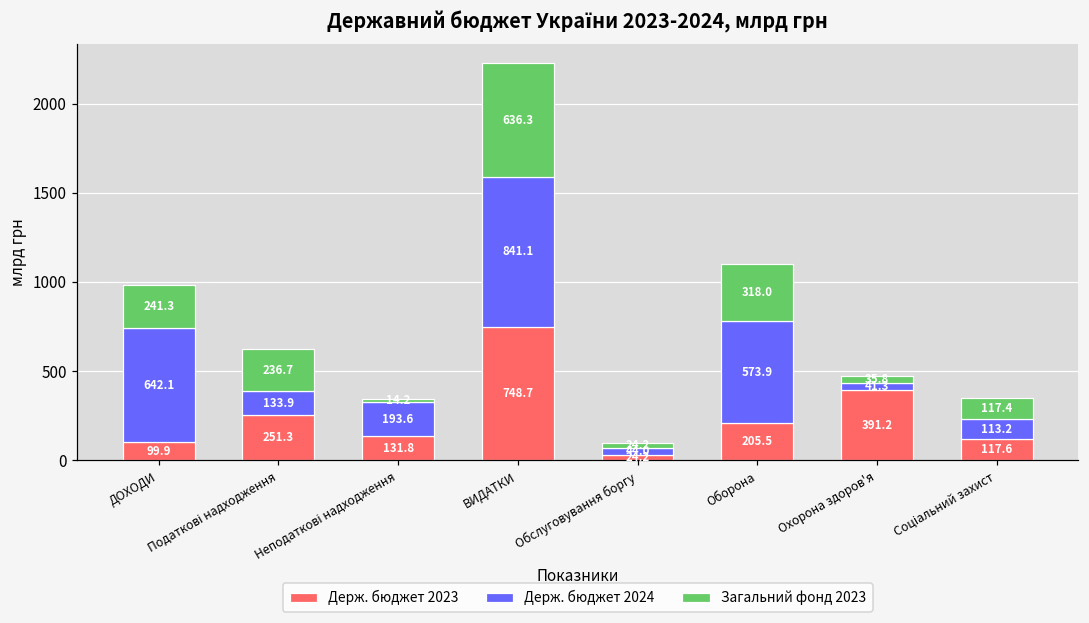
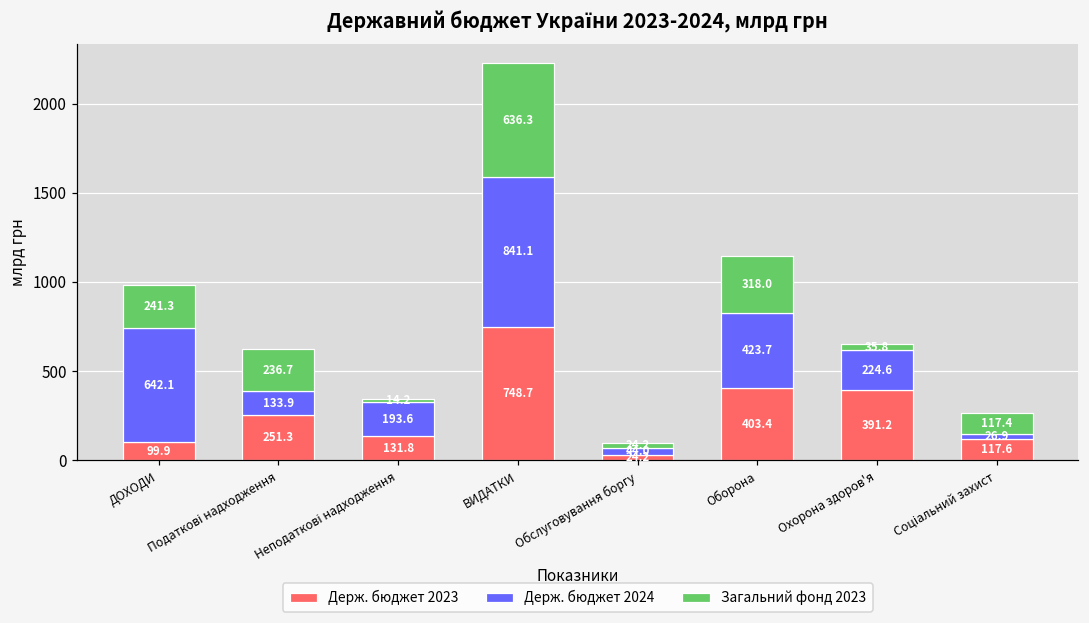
  {
    "Держ. бюджет 2023": {
      "ДОХОДИ": 99.9,
      "Податкові надходження": 251.3,
      "Неподаткові надходження": 131.8,
      "ВИДАТКИ": 748.7,
-     "Оборона": 205.5,
+     "Оборона": 403.4,
      "Охорона здоров'я": 391.2,
      "Соціальний захист": 117.6
    },
    "Держ. бюджет 2024": {
      "ДОХОДИ": 642.1,
      "Податкові надходження": 133.9,
      "Неподаткові надходження": 193.6,
      "ВИДАТКИ": 841.1,
      "Обслуговування боргу": 44.0,
-     "Оборона": 573.9,
-     "Охорона здоров'я": 41.3,
-     "Соціальний захист": 113.2
+     "Оборона": 423.7,
+     "Охорона здоров'я": 224.6,
+     "Соціальний захист": 26.9
    },
    "Загальний фонд 2023": {
      "ДОХОДИ": 241.3,
      "Податкові надходження": 236.7,
      "ВИДАТКИ": 636.3,
      "Оборона": 318.0,
      "Соціальний захист": 117.4
    }
  }
